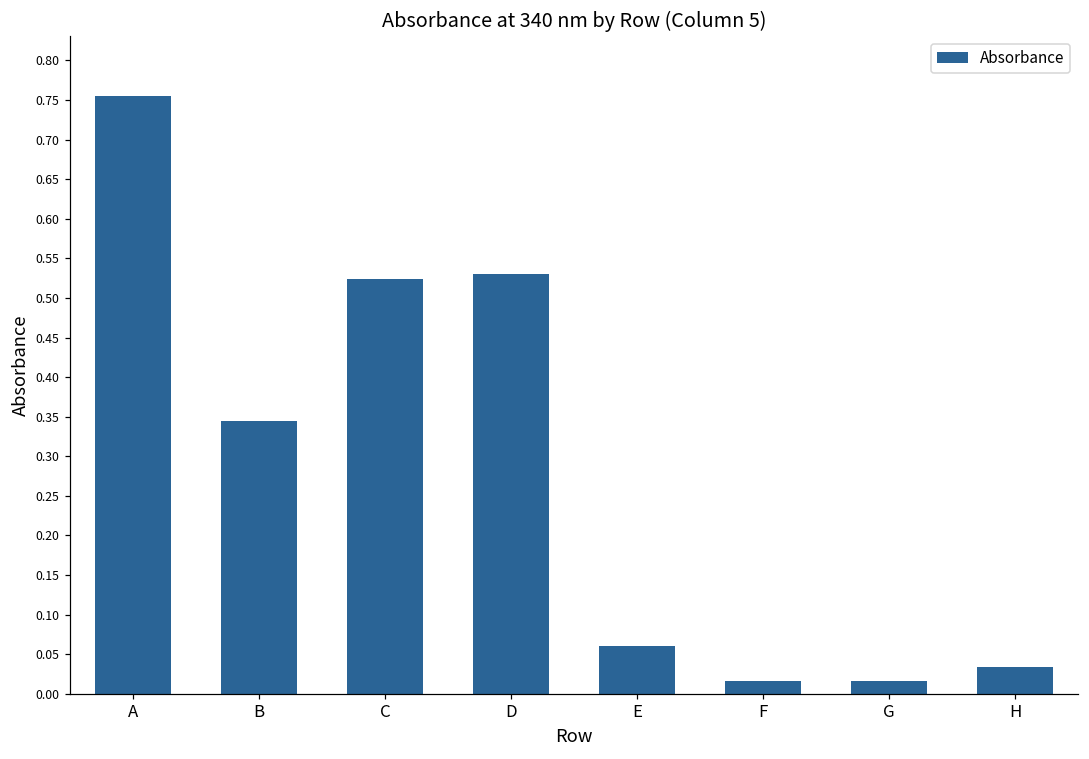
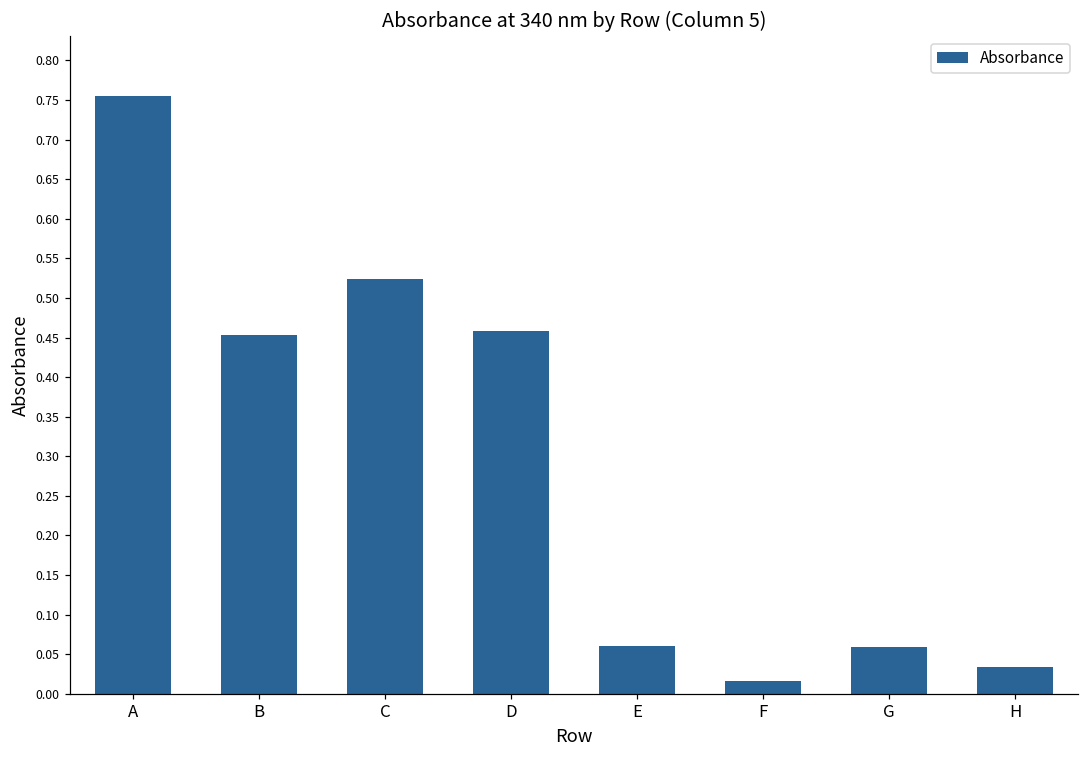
  {
    "A": 0.76,
-   "B": 0.35,
+   "B": 0.45,
    "C": 0.52,
-   "D": 0.53,
+   "D": 0.46,
    "E": 0.06,
    "F": 0.02,
-   "G": 0.02,
+   "G": 0.06,
    "H": 0.03
  }
